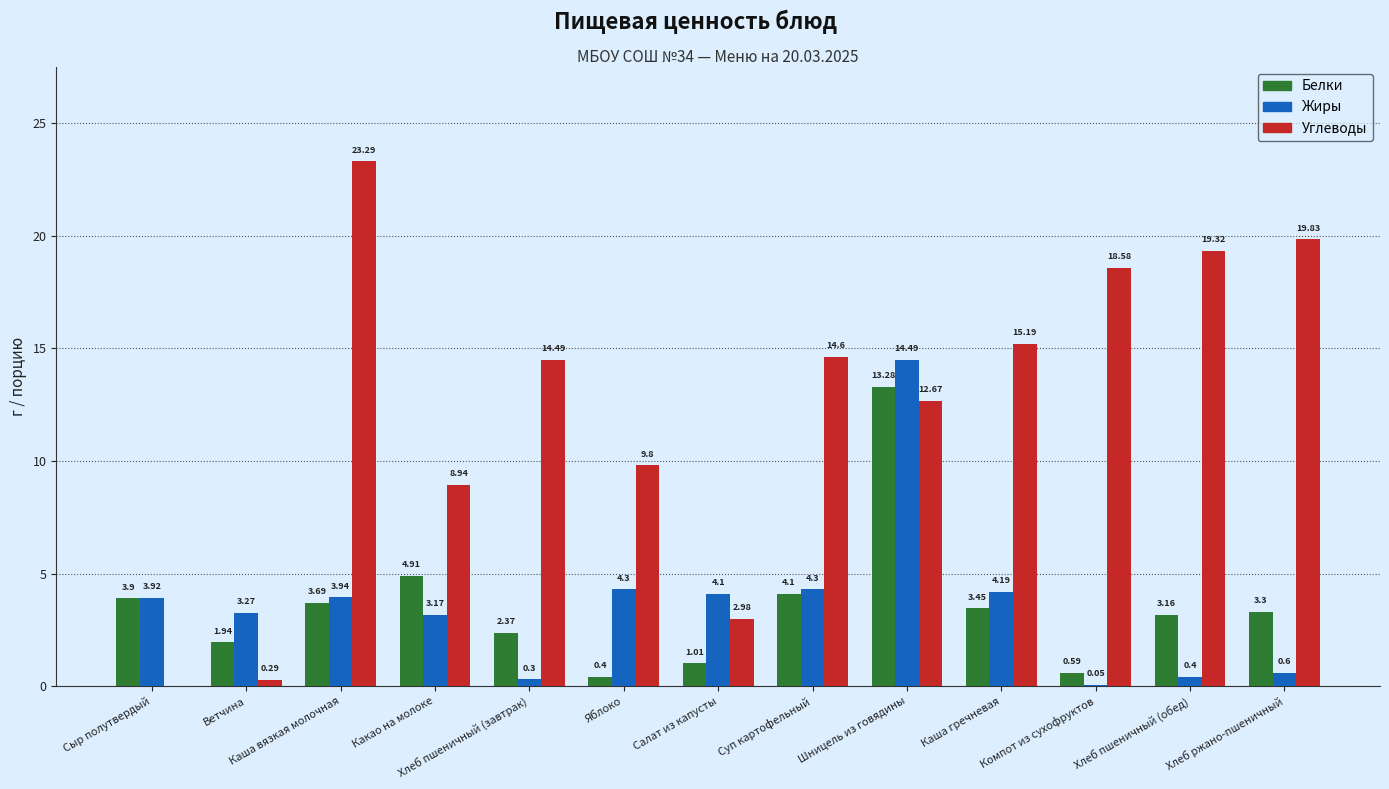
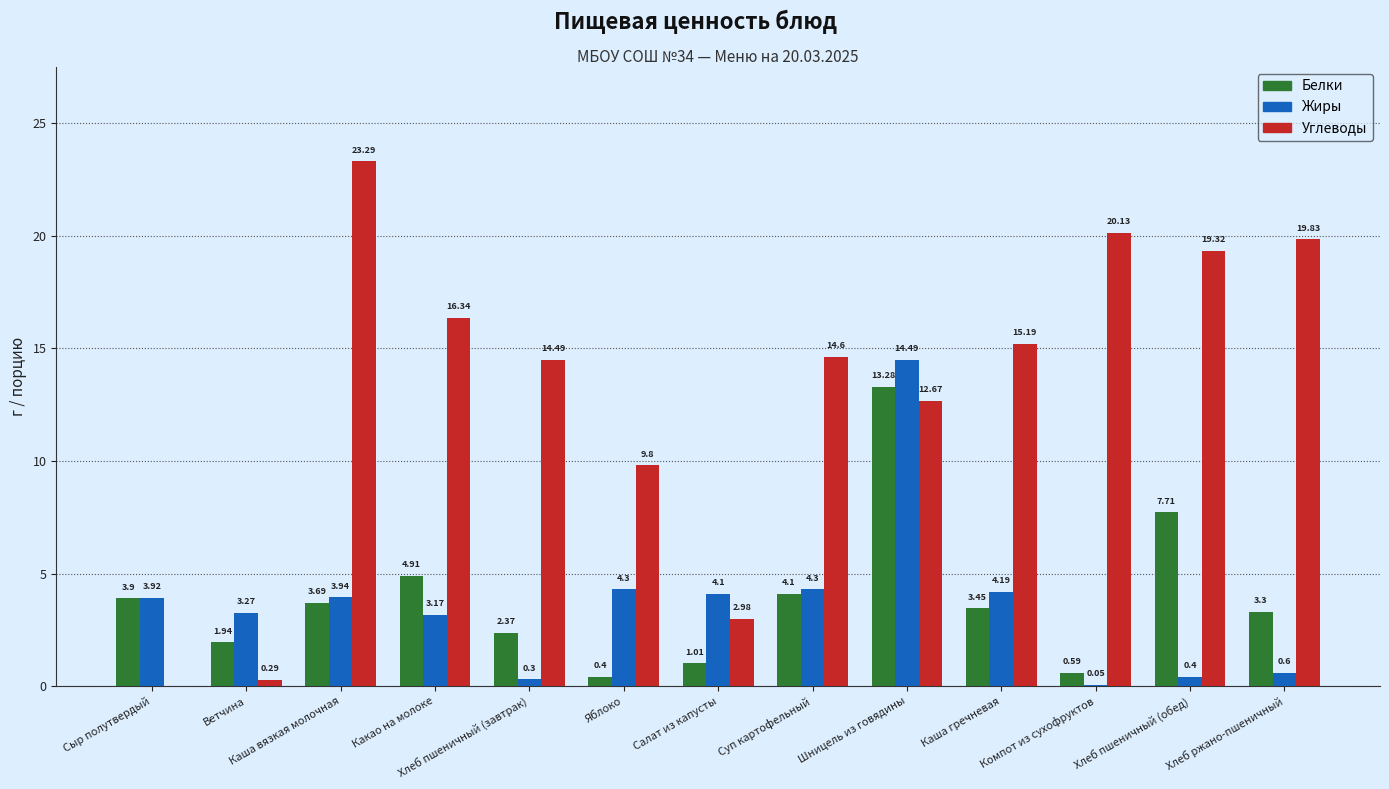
  {
    "Белки": {
      "Сыр полутвердый": 3.9,
      "Ветчина": 1.94,
      "Каша вязкая молочная": 3.69,
      "Какао на молоке": 4.91,
      "Хлеб пшеничный (завтрак)": 2.37,
      "Яблоко": 0.4,
      "Салат из капусты": 1.01,
      "Суп картофельный": 4.1,
      "Шницель из говядины": 13.28,
      "Каша гречневая": 3.45,
      "Компот из сухофруктов": 0.59,
-     "Хлеб пшеничный (обед)": 3.16,
+     "Хлеб пшеничный (обед)": 7.71,
      "Хлеб ржано-пшеничный": 3.3
    },
    "Жиры": {
      "Сыр полутвердый": 3.92,
      "Ветчина": 3.27,
      "Каша вязкая молочная": 3.94,
      "Какао на молоке": 3.17,
      "Хлеб пшеничный (завтрак)": 0.3,
      "Яблоко": 4.3,
      "Салат из капусты": 4.1,
      "Суп картофельный": 4.3,
      "Шницель из говядины": 14.49,
      "Каша гречневая": 4.19,
      "Компот из сухофруктов": 0.05,
      "Хлеб пшеничный (обед)": 0.4,
      "Хлеб ржано-пшеничный": 0.6
    },
    "Углеводы": {
      "Ветчина": 0.29,
      "Каша вязкая молочная": 23.29,
-     "Какао на молоке": 8.94,
+     "Какао на молоке": 16.34,
      "Хлеб пшеничный (завтрак)": 14.49,
      "Яблоко": 9.8,
      "Салат из капусты": 2.98,
      "Суп картофельный": 14.6,
      "Шницель из говядины": 12.67,
      "Каша гречневая": 15.19,
-     "Компот из сухофруктов": 18.58,
+     "Компот из сухофруктов": 20.13,
      "Хлеб пшеничный (обед)": 19.32,
      "Хлеб ржано-пшеничный": 19.83
    }
  }
